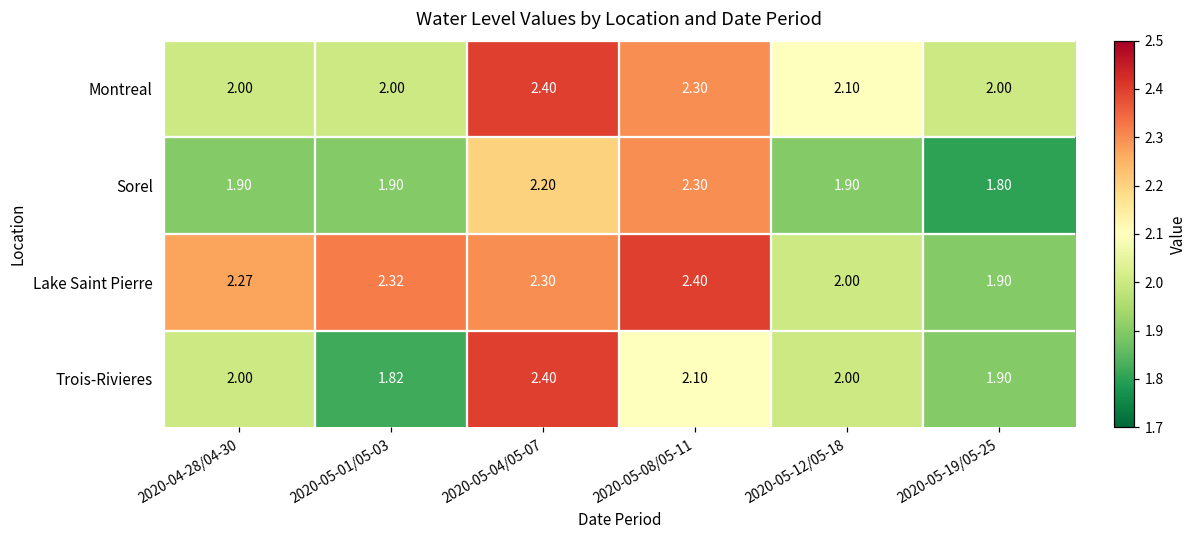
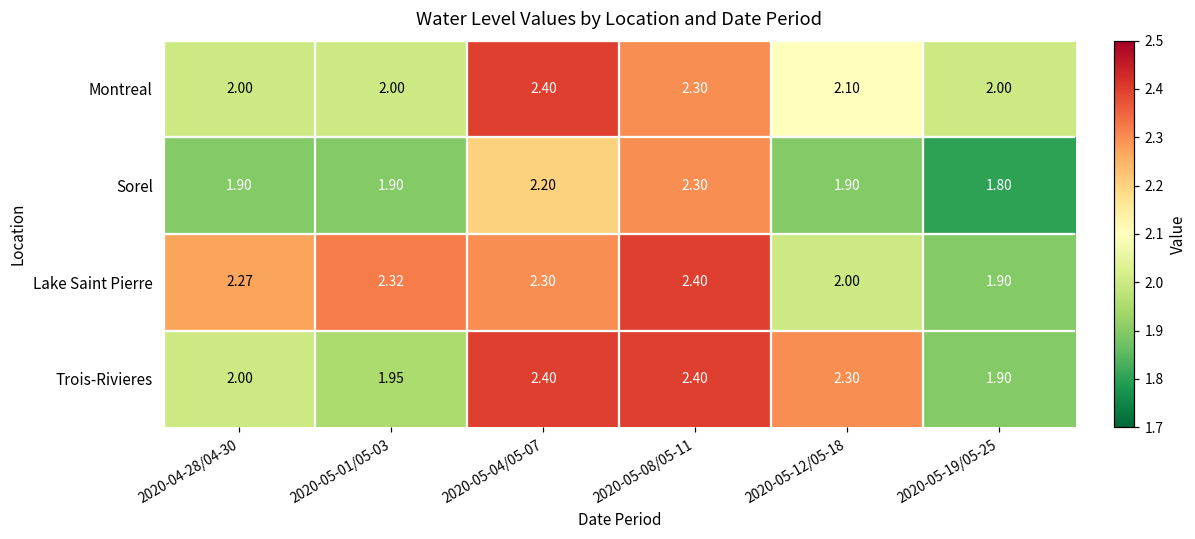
  {
    "Montreal": {
      "2020-04-28/04-30": 2.00,
      "2020-05-01/05-03": 2.00,
      "2020-05-04/05-07": 2.40,
      "2020-05-08/05-11": 2.30,
      "2020-05-12/05-18": 2.10,
      "2020-05-19/05-25": 2.00
    },
    "Sorel": {
      "2020-04-28/04-30": 1.90,
      "2020-05-01/05-03": 1.90,
      "2020-05-04/05-07": 2.20,
      "2020-05-08/05-11": 2.30,
      "2020-05-12/05-18": 1.90,
      "2020-05-19/05-25": 1.80
    },
    "Lake Saint Pierre": {
      "2020-04-28/04-30": 2.27,
      "2020-05-01/05-03": 2.32,
      "2020-05-04/05-07": 2.30,
      "2020-05-08/05-11": 2.40,
      "2020-05-12/05-18": 2.00,
      "2020-05-19/05-25": 1.90
    },
    "Trois-Rivieres": {
      "2020-04-28/04-30": 2.00,
-     "2020-05-01/05-03": 1.82,
+     "2020-05-01/05-03": 1.95,
      "2020-05-04/05-07": 2.40,
-     "2020-05-08/05-11": 2.10,
-     "2020-05-12/05-18": 2.00,
+     "2020-05-08/05-11": 2.40,
+     "2020-05-12/05-18": 2.30,
      "2020-05-19/05-25": 1.90
    }
  }
